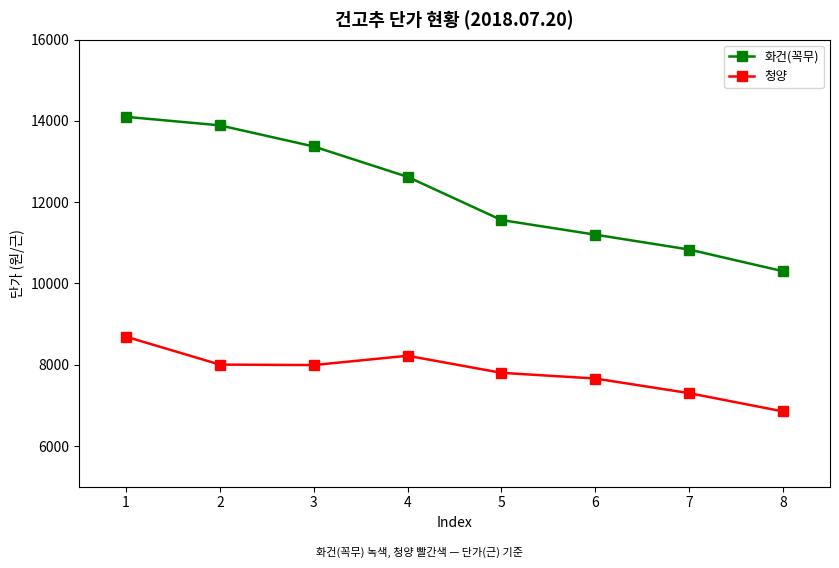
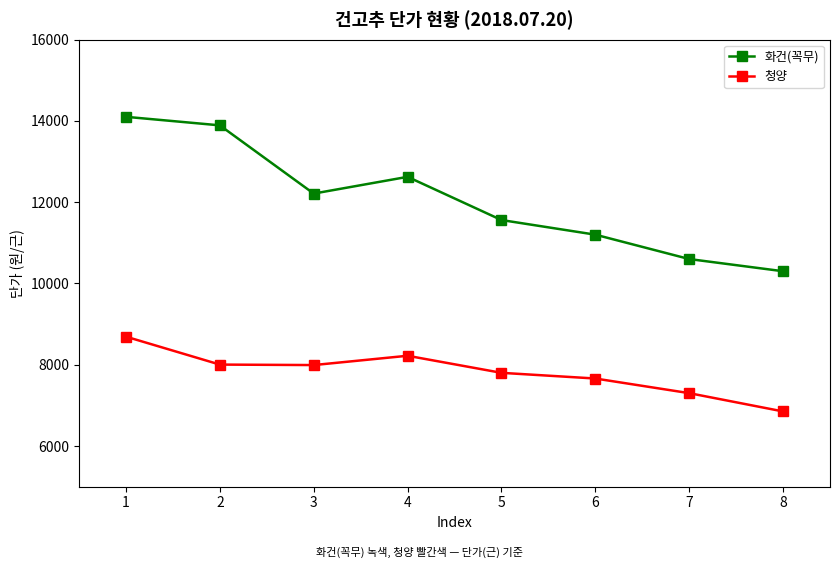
  {
    "화건(꼭무)": {
      "1": 14100,
      "2": 13900,
-     "3": 13400,
+     "3": 12200,
      "4": 12600,
      "5": 11600,
      "6": 11200,
-     "7": 10800,
+     "7": 10600,
      "8": 10300
    },
    "청양": {
      "1": 8700,
      "2": 8000,
      "3": 8000,
      "4": 8200,
      "5": 7800,
      "6": 7700,
      "7": 7300,
      "8": 6900
    }
  }
